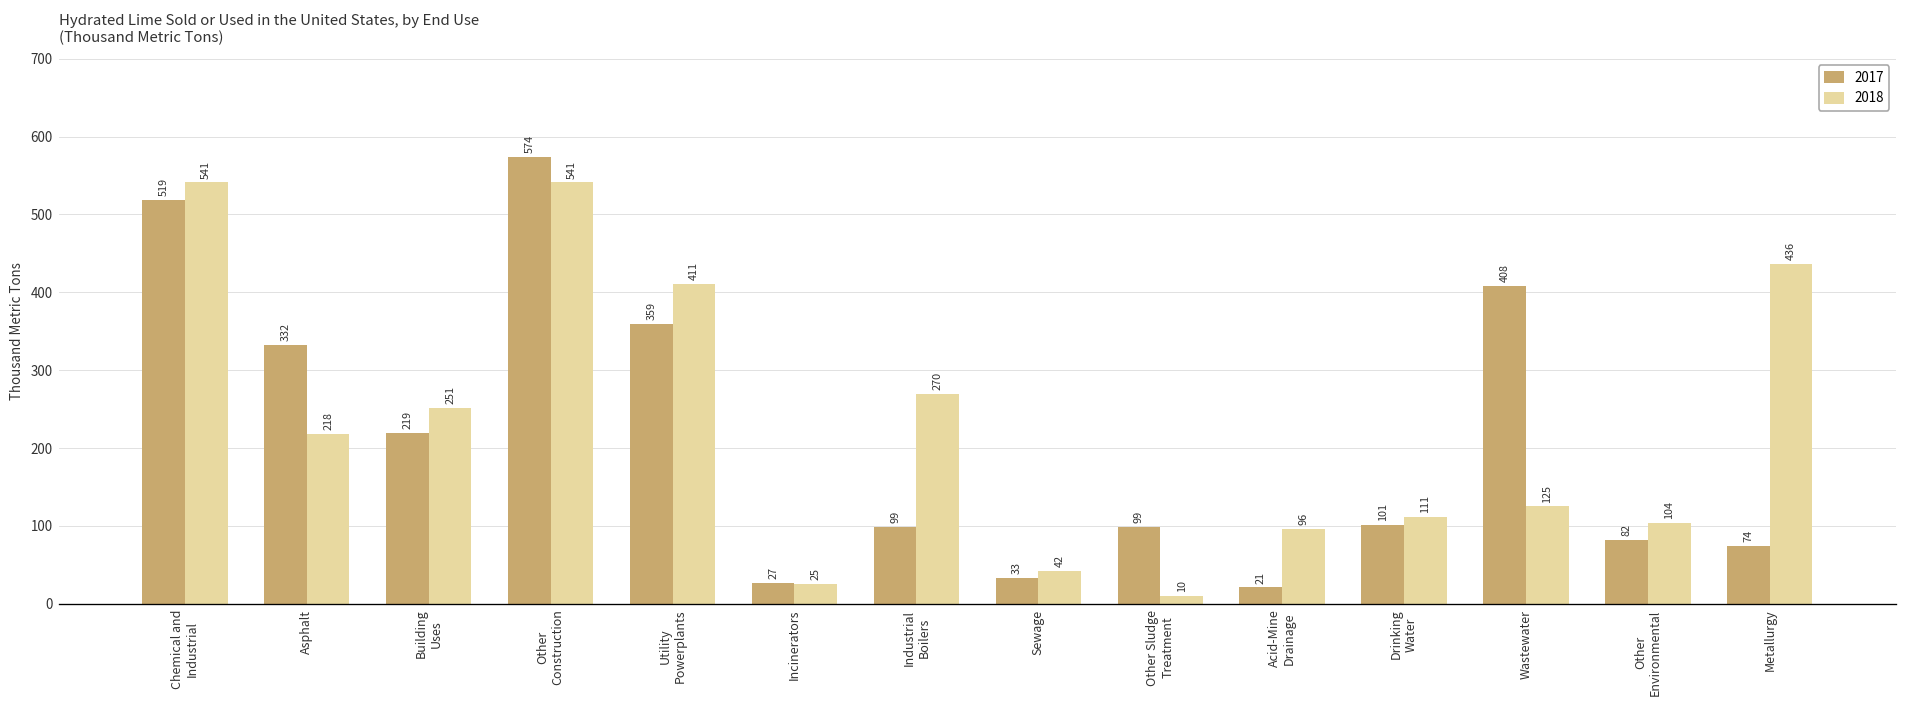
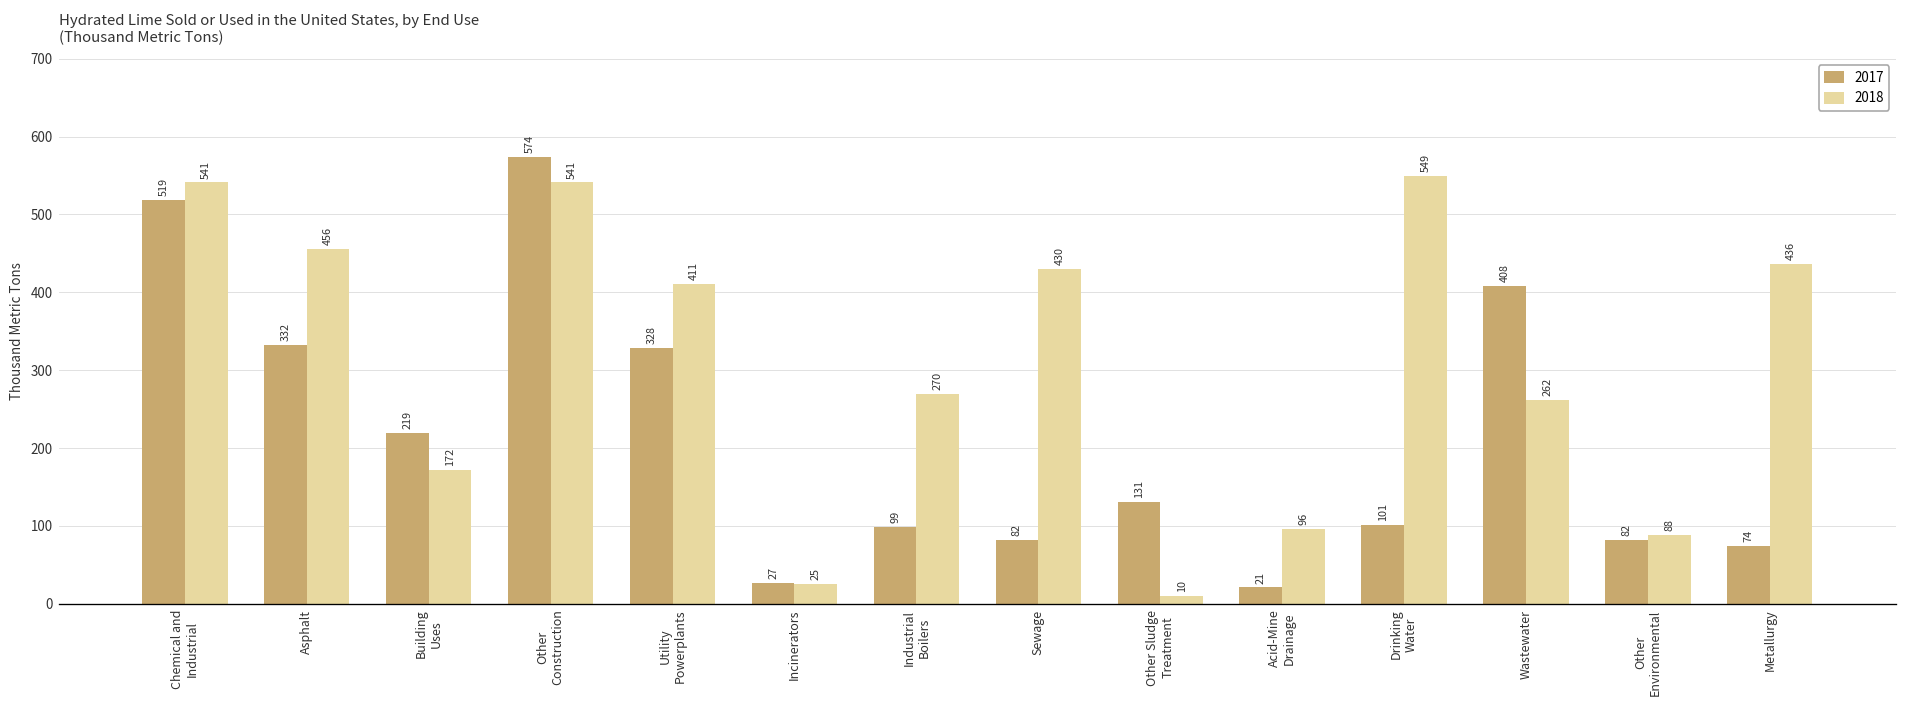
  {
    "2017": {
      "Chemical and Industrial": 519,
      "Asphalt": 332,
      "Building Uses": 219,
      "Other Construction": 574,
-     "Utility Powerplants": 359,
+     "Utility Powerplants": 328,
      "Incinerators": 27,
      "Industrial Boilers": 99,
-     "Sewage": 33,
-     "Other Sludge Treatment": 99,
+     "Sewage": 82,
+     "Other Sludge Treatment": 131,
      "Acid-Mine Drainage": 21,
      "Drinking Water": 101,
      "Wastewater": 408,
      "Other Environmental": 82,
      "Metallurgy": 74
    },
    "2018": {
      "Chemical and Industrial": 541,
-     "Asphalt": 218,
-     "Building Uses": 251,
+     "Asphalt": 456,
+     "Building Uses": 172,
      "Other Construction": 541,
      "Utility Powerplants": 411,
      "Incinerators": 25,
      "Industrial Boilers": 270,
-     "Sewage": 42,
+     "Sewage": 430,
      "Other Sludge Treatment": 10,
      "Acid-Mine Drainage": 96,
-     "Drinking Water": 111,
-     "Wastewater": 125,
-     "Other Environmental": 104,
+     "Drinking Water": 549,
+     "Wastewater": 262,
+     "Other Environmental": 88,
      "Metallurgy": 436
    }
  }
